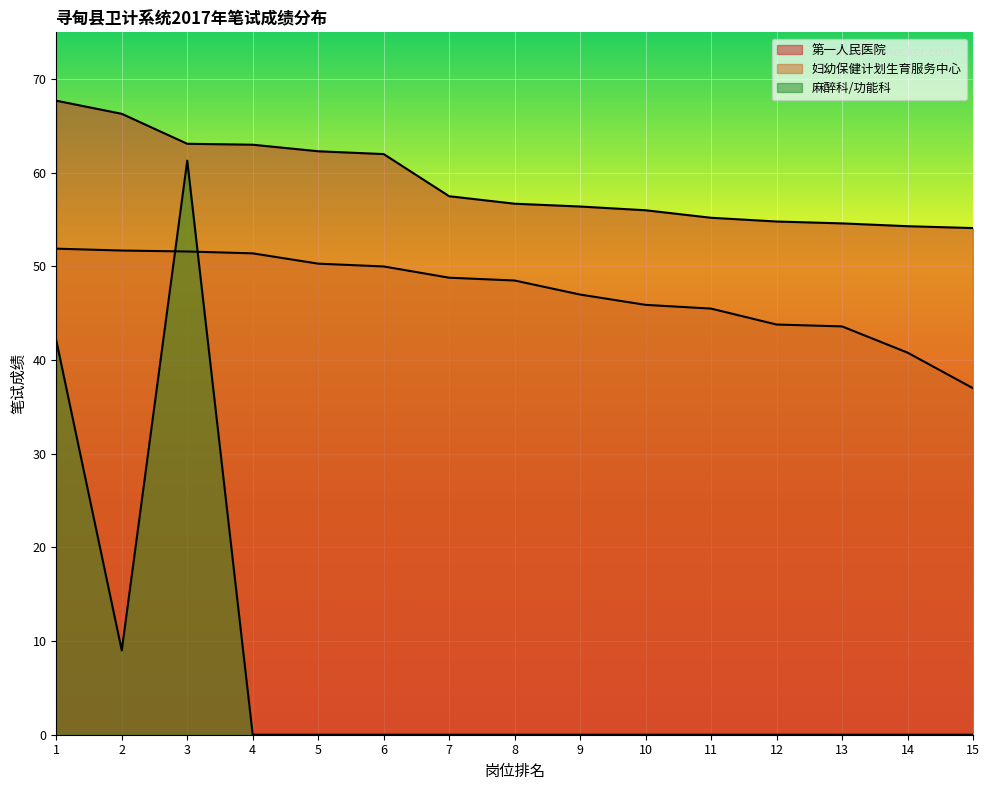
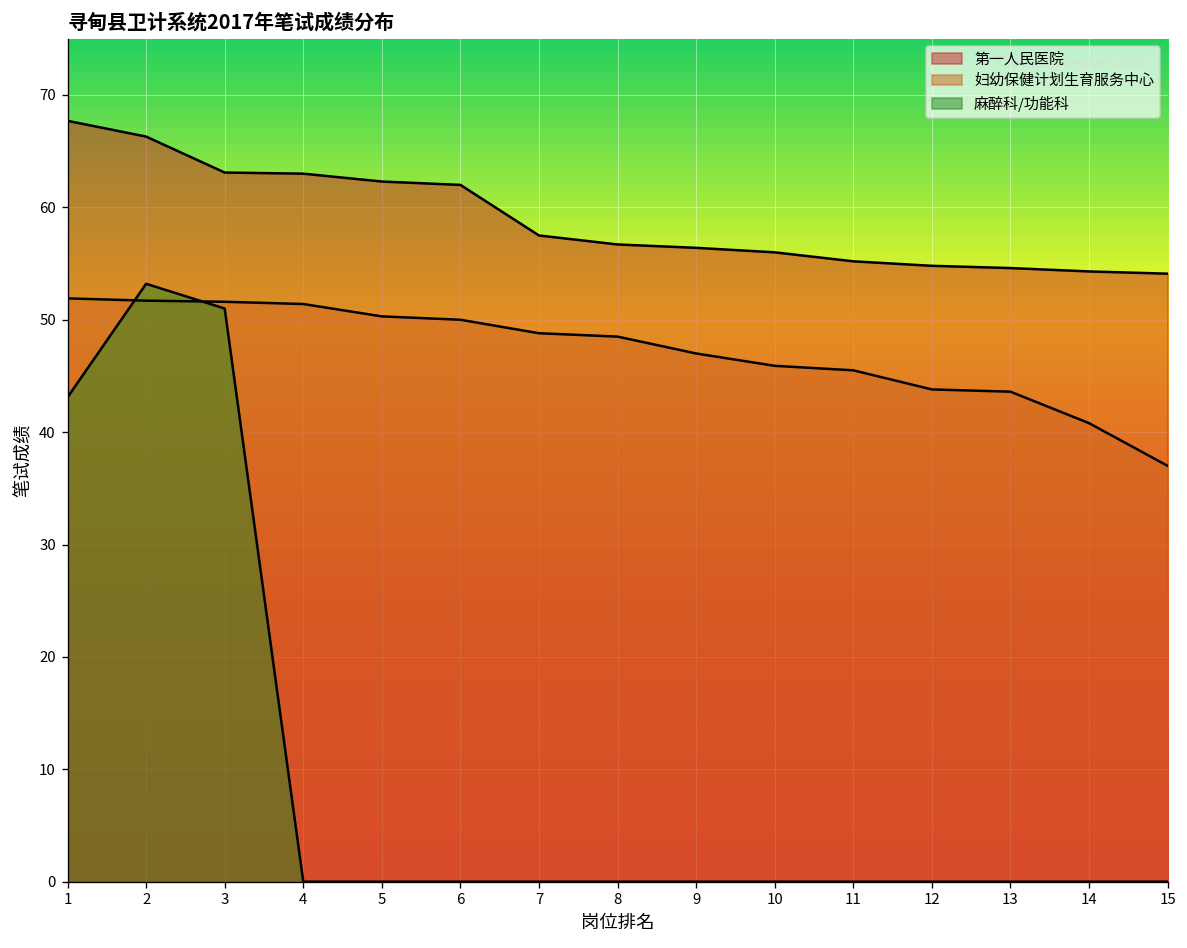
  {
    "麻醉科/功能科": {
-     "1": 42,
-     "2": 9,
-     "3": 61,
+     "1": 43,
+     "2": 53,
+     "3": 51,
      "4": 0,
      "5": 0,
      "6": 0,
      "7": 0,
      "8": 0,
      "9": 0,
      "10": 0,
      "11": 0,
      "12": 0,
      "13": 0,
      "14": 0,
      "15": 0
    }
  }
